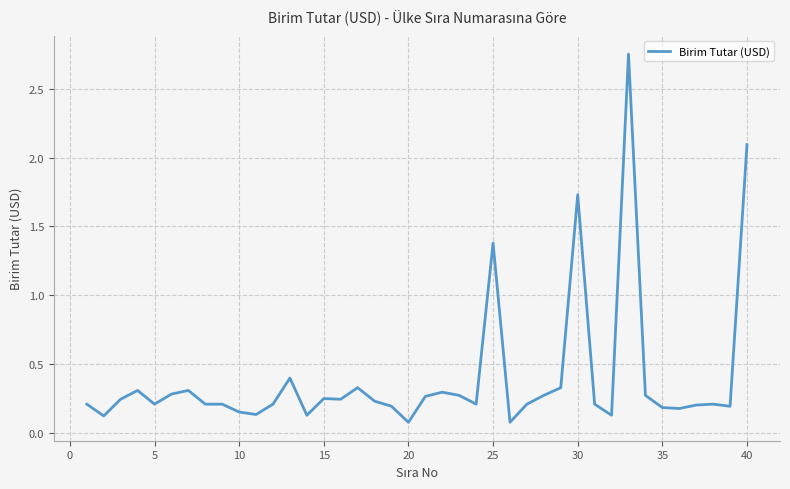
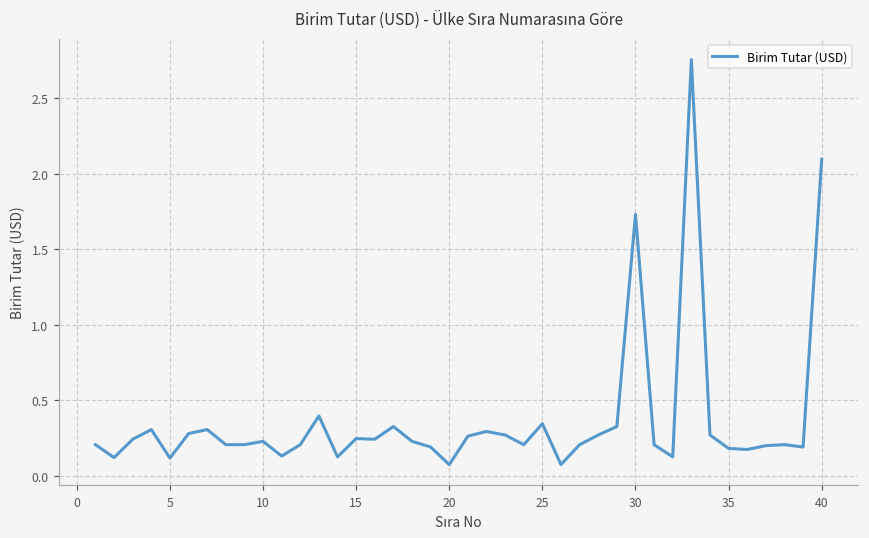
  {
-   "5": 0.21,
-   "10": 0.15,
+   "5": 0.12,
+   "10": 0.23,
    "15": 0.25,
    "20": 0.07,
-   "25": 1.38,
+   "25": 0.35,
    "30": 1.73,
    "35": 0.18,
    "40": 2.09
  }
